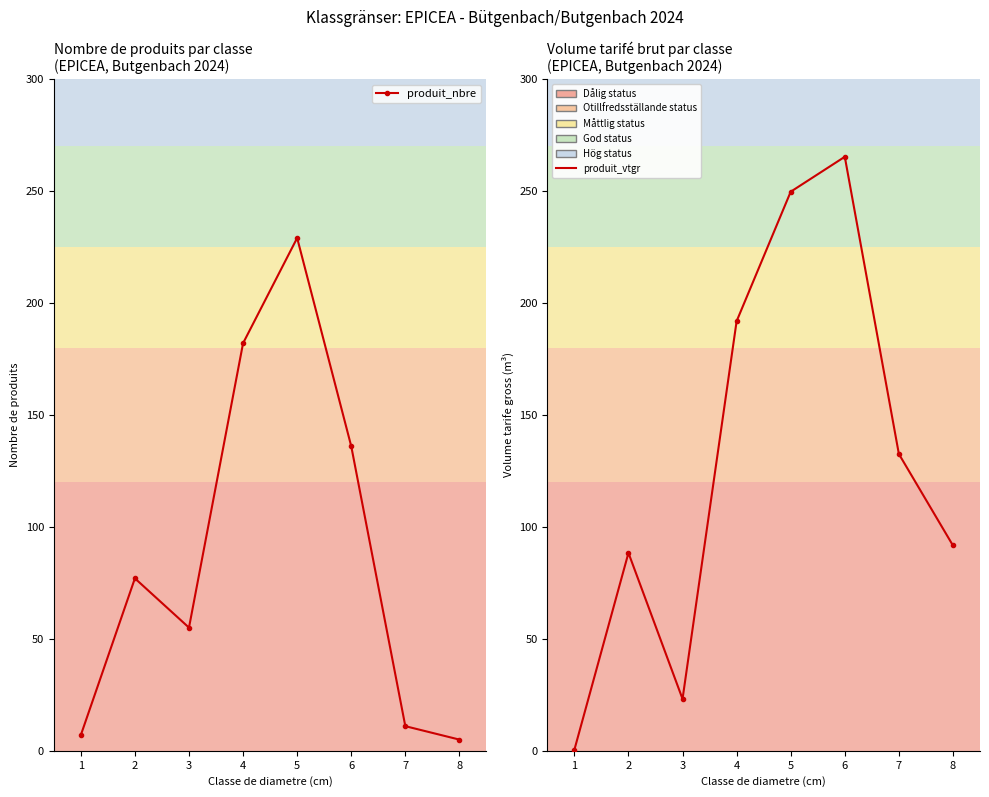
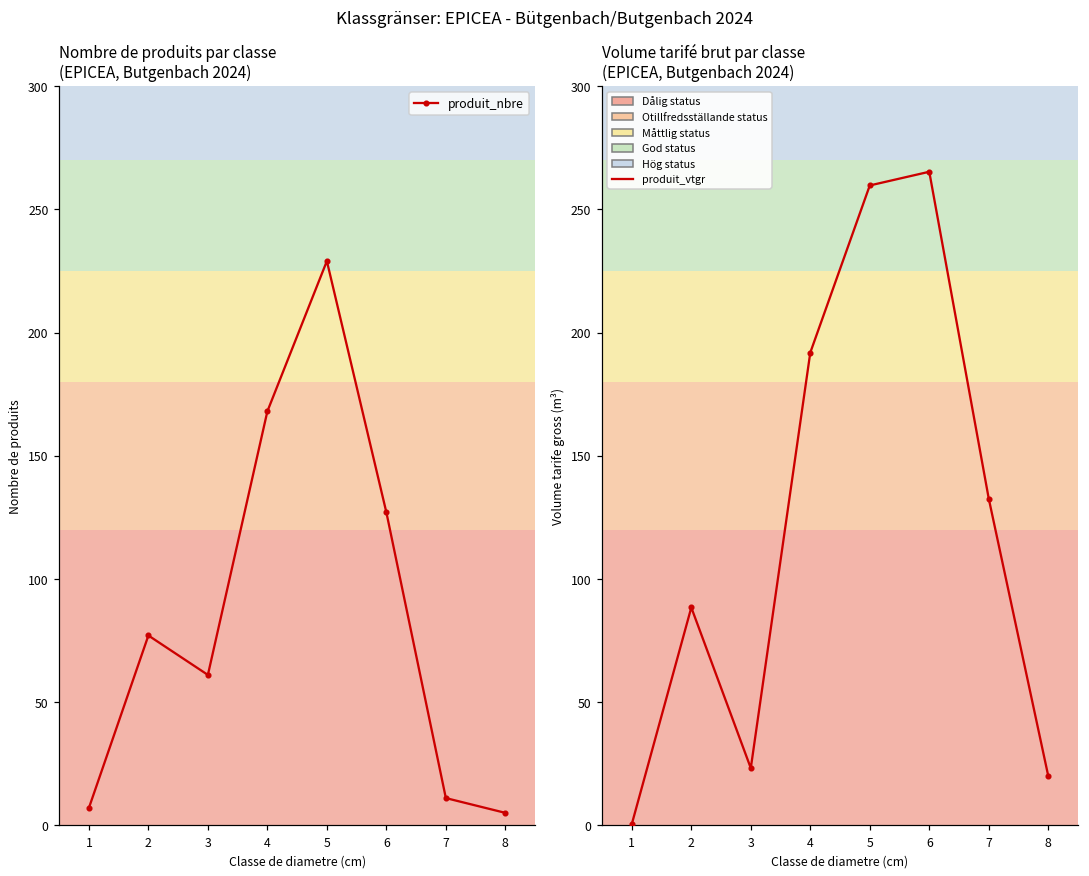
  {
    "Nombre de produits par classe (EPICEA, Butgenbach 2024)": {
      "1": 7,
      "2": 77,
-     "3": 55,
-     "4": 182,
+     "3": 61,
+     "4": 168,
      "5": 229,
-     "6": 136,
+     "6": 127,
      "7": 11,
      "8": 5
    },
    "Volume tarifé brut par classe (EPICEA, Butgenbach 2024)": {
      "1": 0,
      "2": 88,
      "3": 23,
      "4": 192,
-     "5": 250,
+     "5": 260,
      "6": 265,
      "7": 133,
-     "8": 92
+     "8": 20
    }
  }
